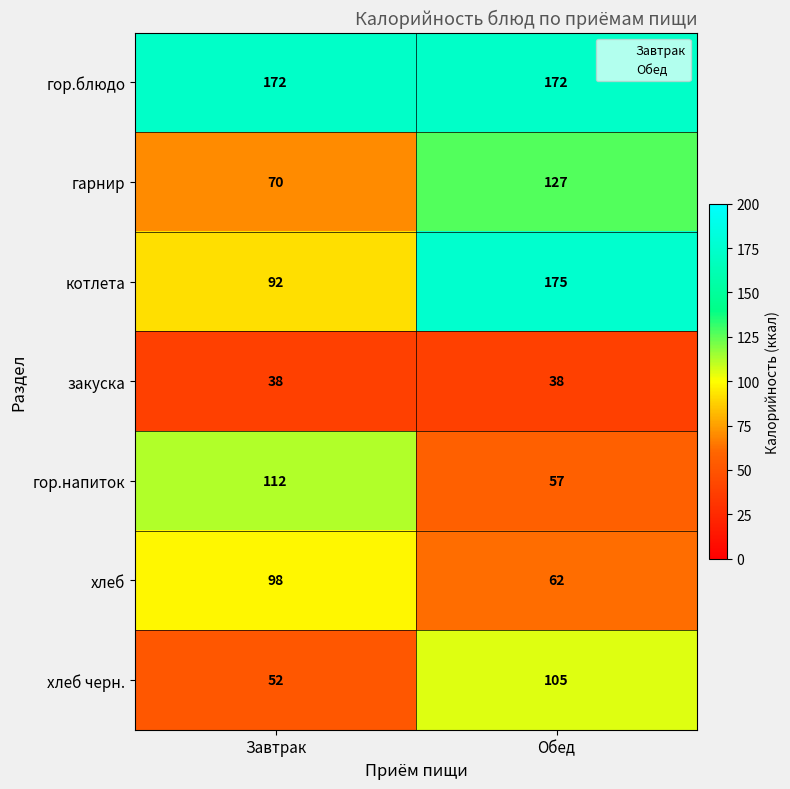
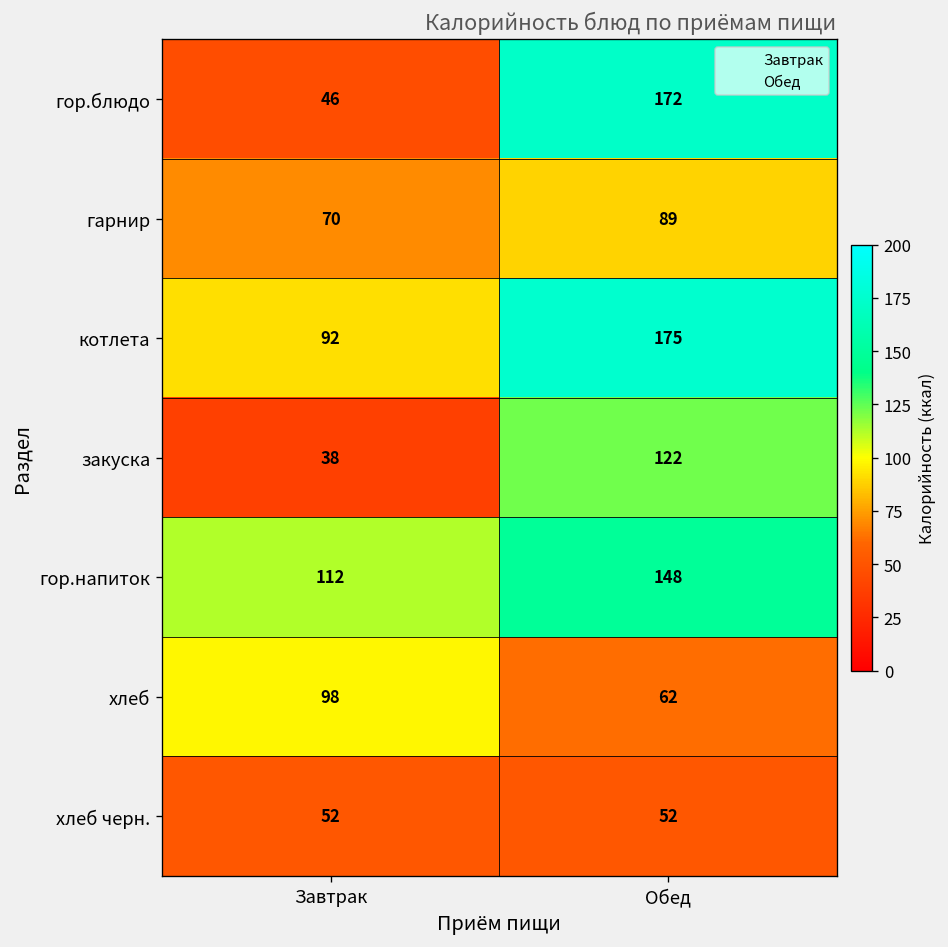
  {
    "гор.блюдо": {
-     "Завтрак": 172,
+     "Завтрак": 46,
      "Обед": 172
    },
    "гарнир": {
      "Завтрак": 70,
-     "Обед": 127
+     "Обед": 89
    },
    "котлета": {
      "Завтрак": 92,
      "Обед": 175
    },
    "закуска": {
      "Завтрак": 38,
-     "Обед": 38
+     "Обед": 122
    },
    "гор.напиток": {
      "Завтрак": 112,
-     "Обед": 57
+     "Обед": 148
    },
    "хлеб": {
      "Завтрак": 98,
      "Обед": 62
    },
    "хлеб черн.": {
      "Завтрак": 52,
-     "Обед": 105
+     "Обед": 52
    }
  }
